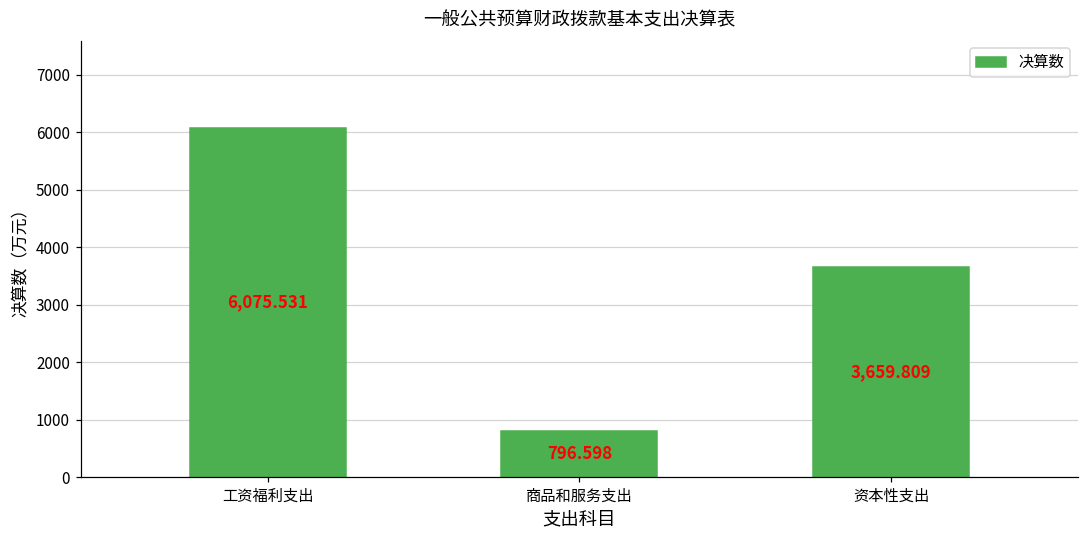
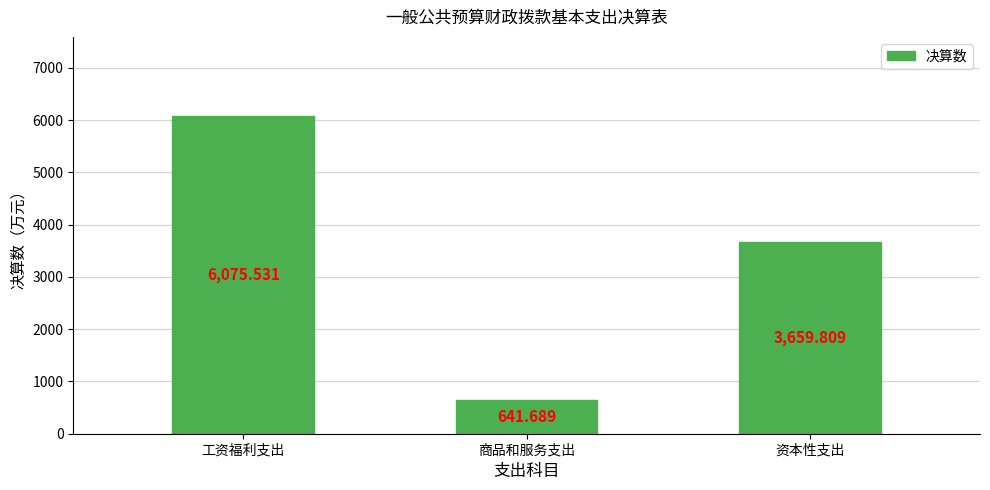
  {
    "工资福利支出": "6,075.531",
-   "商品和服务支出": "796.598",
+   "商品和服务支出": "641.689",
    "资本性支出": "3,659.809"
  }
